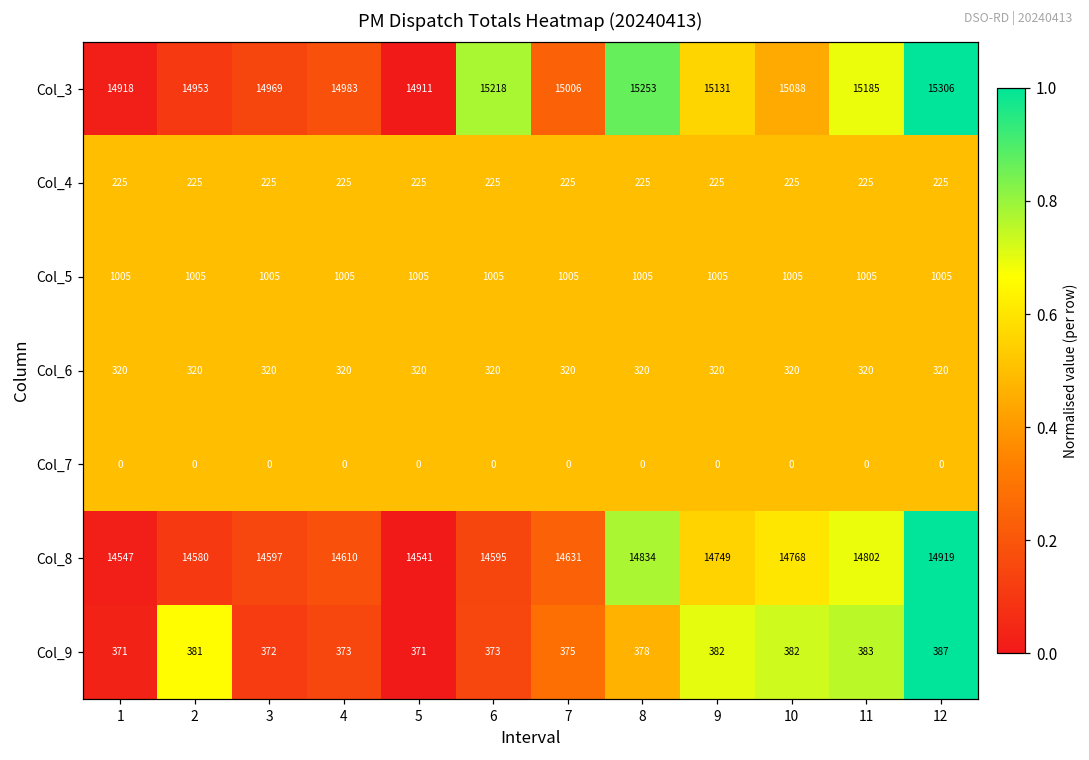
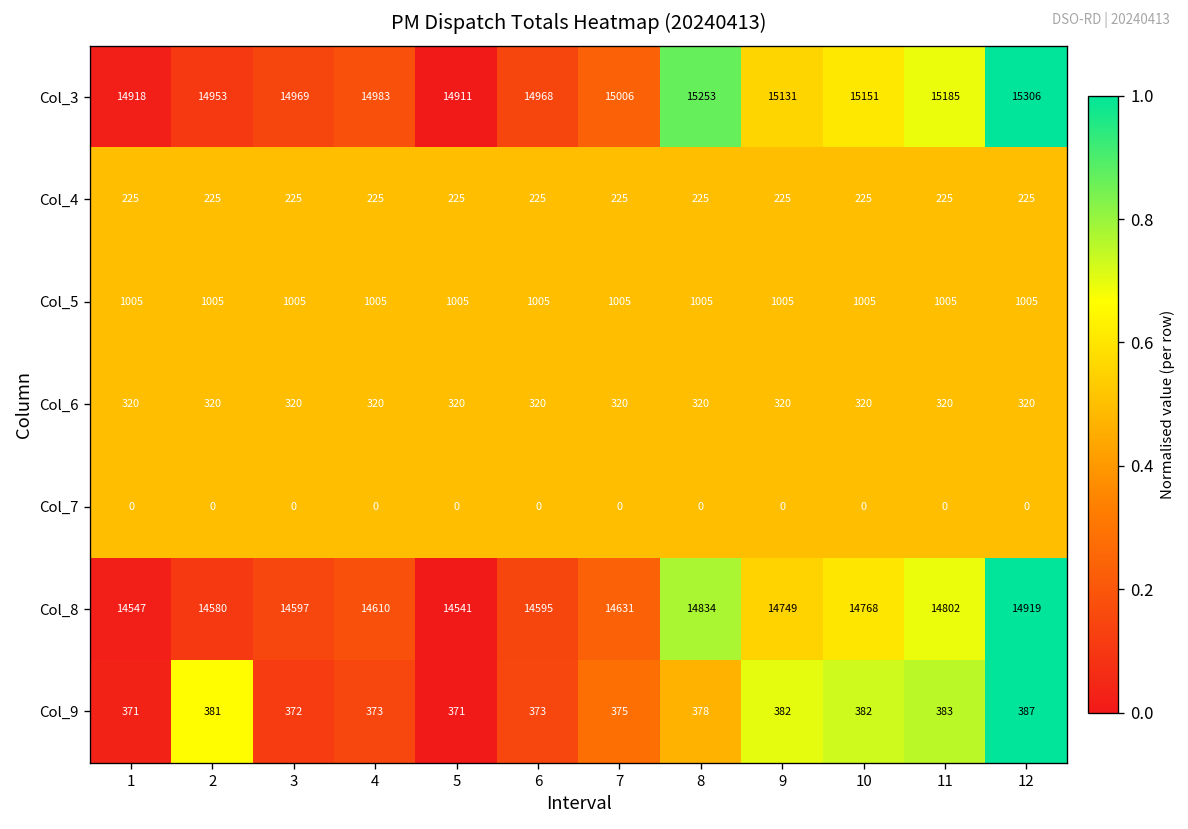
  {
    "Col_3": {
      "1": 14918,
      "2": 14953,
      "3": 14969,
      "4": 14983,
      "5": 14911,
-     "6": 15218,
+     "6": 14968,
      "7": 15006,
      "8": 15253,
      "9": 15131,
-     "10": 15088,
+     "10": 15151,
      "11": 15185,
      "12": 15306
    },
    "Col_4": {
      "1": 225,
      "2": 225,
      "3": 225,
      "4": 225,
      "5": 225,
      "6": 225,
      "7": 225,
      "8": 225,
      "9": 225,
      "10": 225,
      "11": 225,
      "12": 225
    },
    "Col_5": {
      "1": 1005,
      "2": 1005,
      "3": 1005,
      "4": 1005,
      "5": 1005,
      "6": 1005,
      "7": 1005,
      "8": 1005,
      "9": 1005,
      "10": 1005,
      "11": 1005,
      "12": 1005
    },
    "Col_6": {
      "1": 320,
      "2": 320,
      "3": 320,
      "4": 320,
      "5": 320,
      "6": 320,
      "7": 320,
      "8": 320,
      "9": 320,
      "10": 320,
      "11": 320,
      "12": 320
    },
    "Col_7": {
      "1": 0,
      "2": 0,
      "3": 0,
      "4": 0,
      "5": 0,
      "6": 0,
      "7": 0,
      "8": 0,
      "9": 0,
      "10": 0,
      "11": 0,
      "12": 0
    },
    "Col_8": {
      "1": 14547,
      "2": 14580,
      "3": 14597,
      "4": 14610,
      "5": 14541,
      "6": 14595,
      "7": 14631,
      "8": 14834,
      "9": 14749,
      "10": 14768,
      "11": 14802,
      "12": 14919
    },
    "Col_9": {
      "1": 371,
      "2": 381,
      "3": 372,
      "4": 373,
      "5": 371,
      "6": 373,
      "7": 375,
      "8": 378,
      "9": 382,
      "10": 382,
      "11": 383,
      "12": 387
    }
  }
